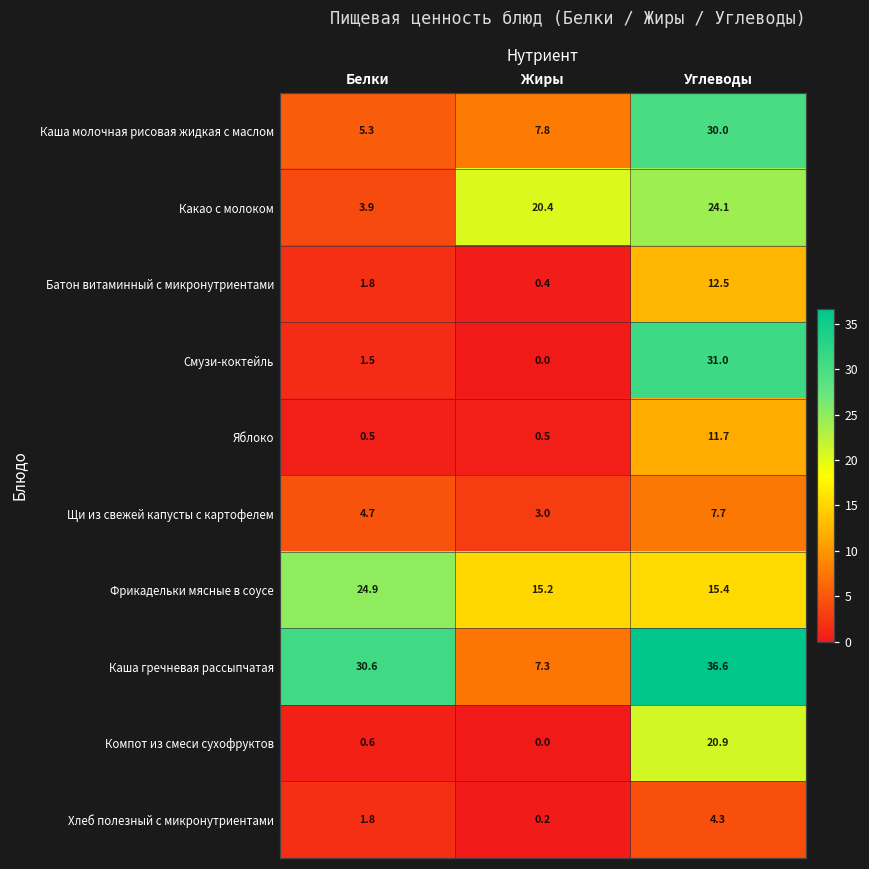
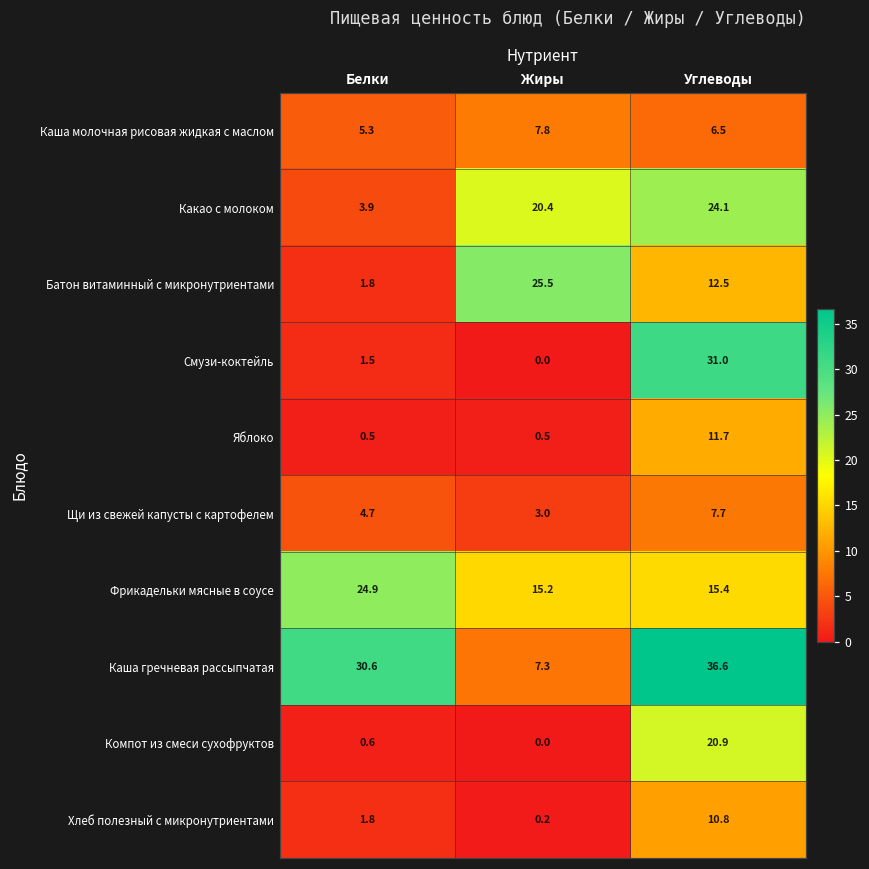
  {
    "Каша молочная рисовая жидкая с маслом": {
      "Белки": 5.3,
      "Жиры": 7.8,
-     "Углеводы": 30.0
+     "Углеводы": 6.5
    },
    "Какао с молоком": {
      "Белки": 3.9,
      "Жиры": 20.4,
      "Углеводы": 24.1
    },
    "Батон витаминный с микронутриентами": {
      "Белки": 1.8,
-     "Жиры": 0.4,
+     "Жиры": 25.5,
      "Углеводы": 12.5
    },
    "Смузи-коктейль": {
      "Белки": 1.5,
      "Жиры": 0.0,
      "Углеводы": 31.0
    },
    "Яблоко": {
      "Белки": 0.5,
      "Жиры": 0.5,
      "Углеводы": 11.7
    },
    "Щи из свежей капусты с картофелем": {
      "Белки": 4.7,
      "Жиры": 3.0,
      "Углеводы": 7.7
    },
    "Фрикадельки мясные в соусе": {
      "Белки": 24.9,
      "Жиры": 15.2,
      "Углеводы": 15.4
    },
    "Каша гречневая рассыпчатая": {
      "Белки": 30.6,
      "Жиры": 7.3,
      "Углеводы": 36.6
    },
    "Компот из смеси сухофруктов": {
      "Белки": 0.6,
      "Жиры": 0.0,
      "Углеводы": 20.9
    },
    "Хлеб полезный с микронутриентами": {
      "Белки": 1.8,
      "Жиры": 0.2,
-     "Углеводы": 4.3
+     "Углеводы": 10.8
    }
  }
